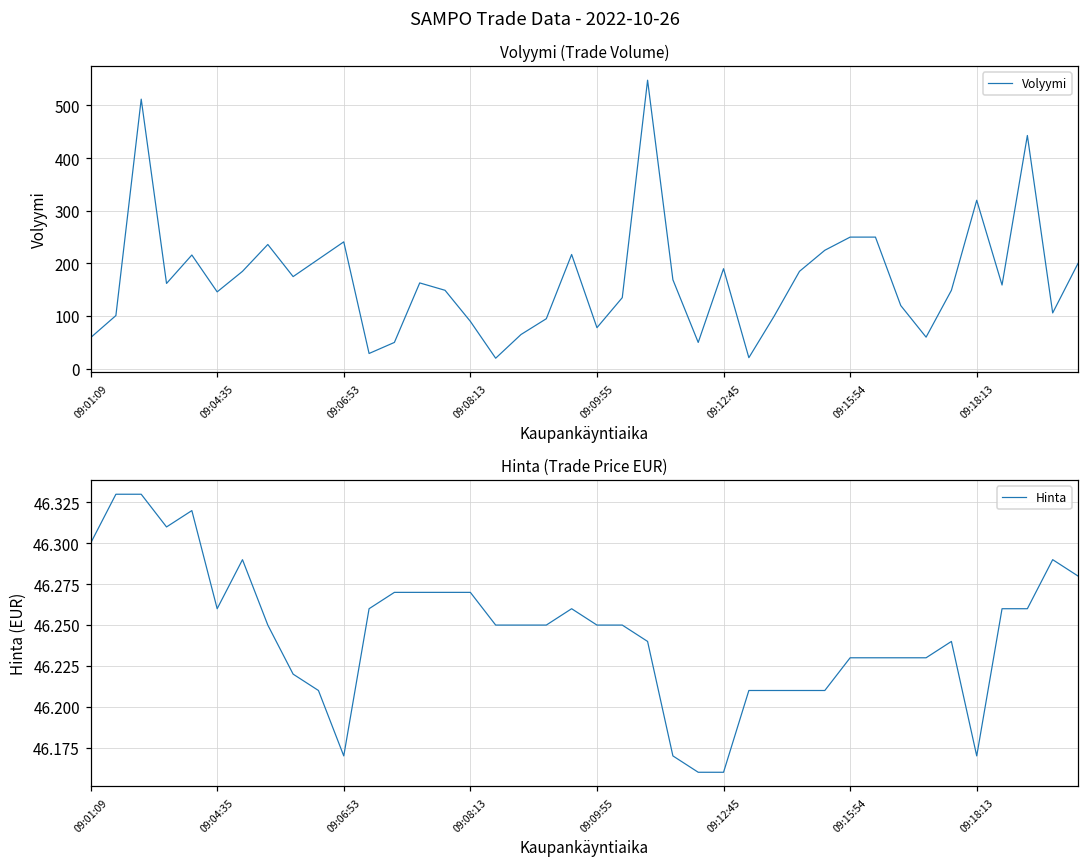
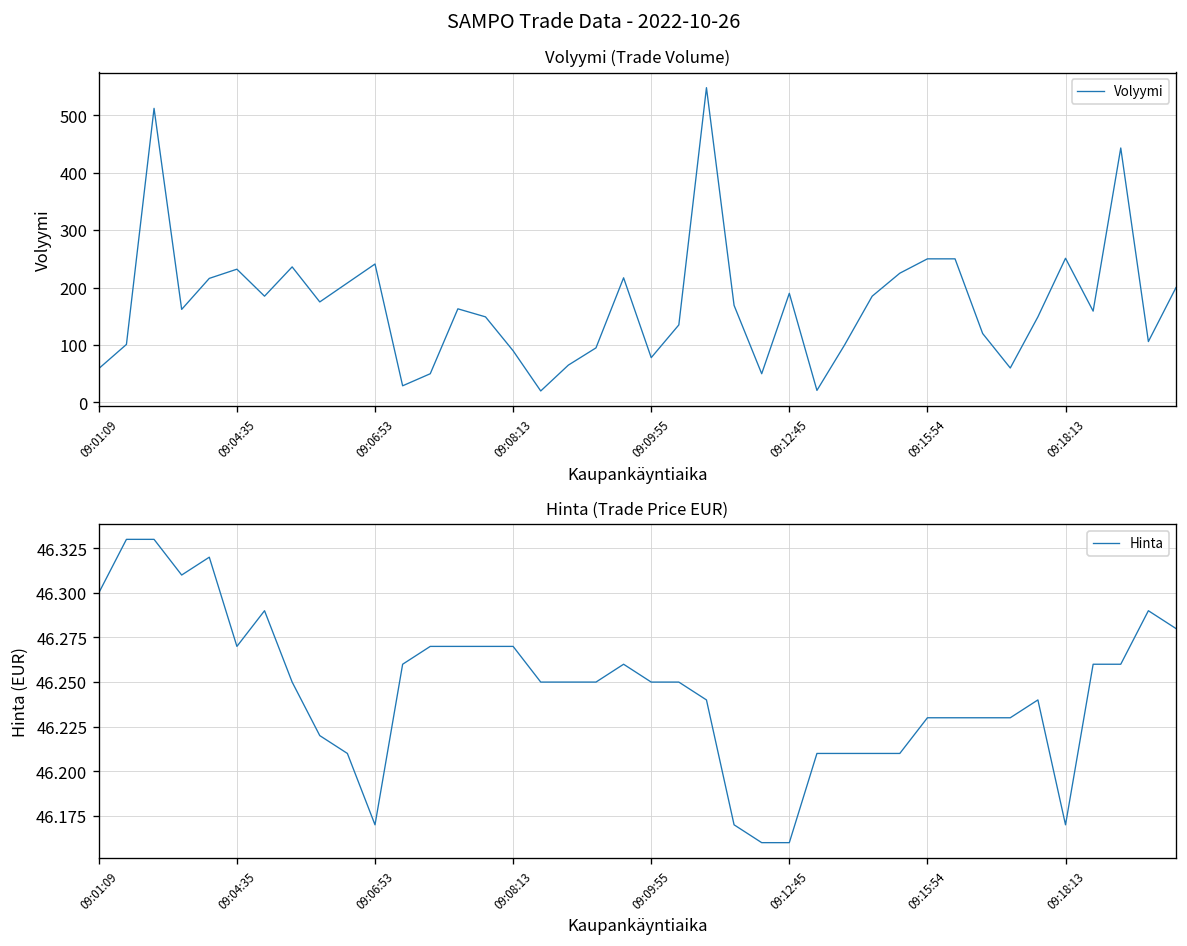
  {
    "Volyymi (Trade Volume)": {
      "09:01:09": 60,
-     "09:04:35": 150,
+     "09:04:35": 230,
      "09:06:53": 240,
-     "09:18:13": 320
+     "09:18:13": 250
    },
    "Hinta (Trade Price EUR)": {
      "09:01:09": 46.30,
-     "09:04:35": 46.26,
+     "09:04:35": 46.27,
      "09:06:53": 46.17,
      "09:18:13": 46.17
    }
  }
